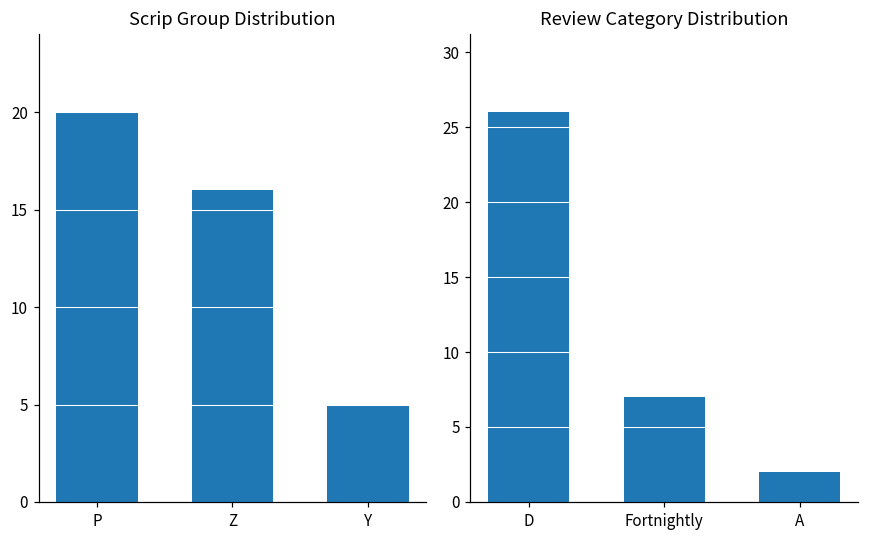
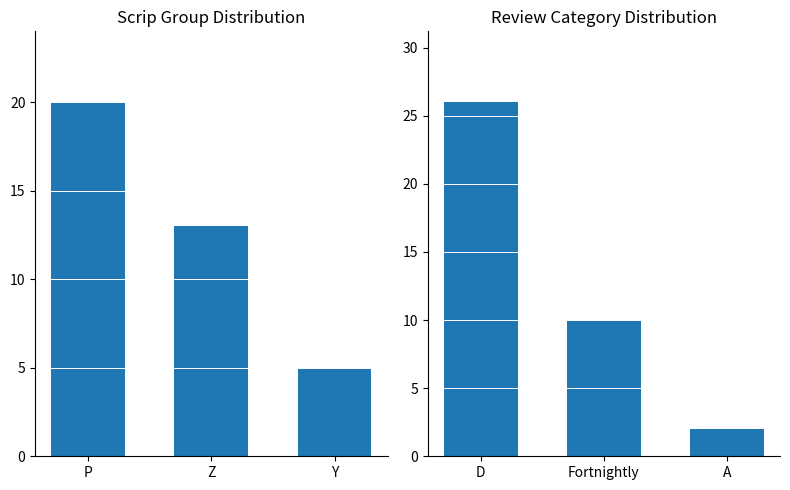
  {
    "Scrip Group Distribution": {
      "P": 20,
-     "Z": 16,
+     "Z": 13,
      "Y": 5
    },
    "Review Category Distribution": {
      "D": 26,
-     "Fortnightly": 7,
+     "Fortnightly": 10,
      "A": 2
    }
  }
